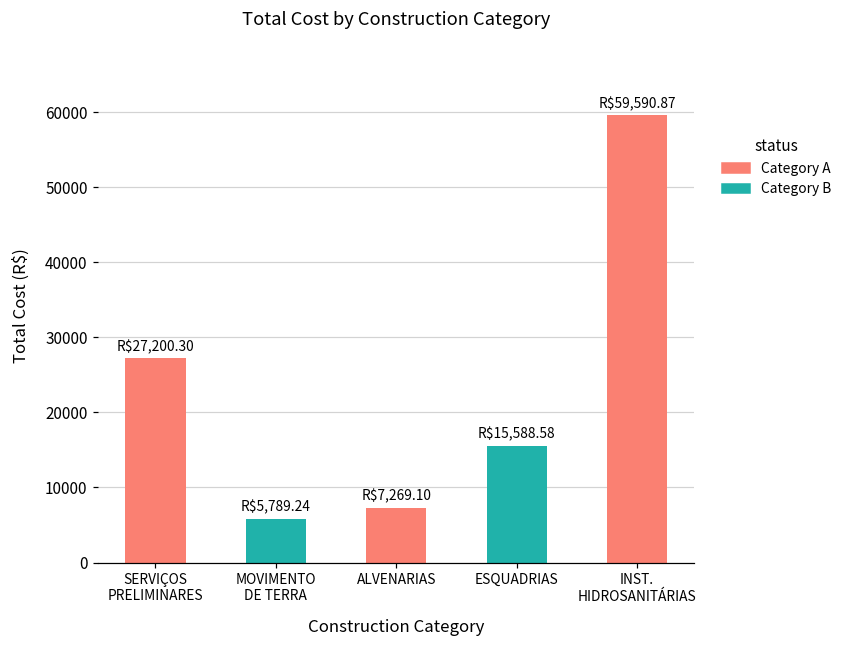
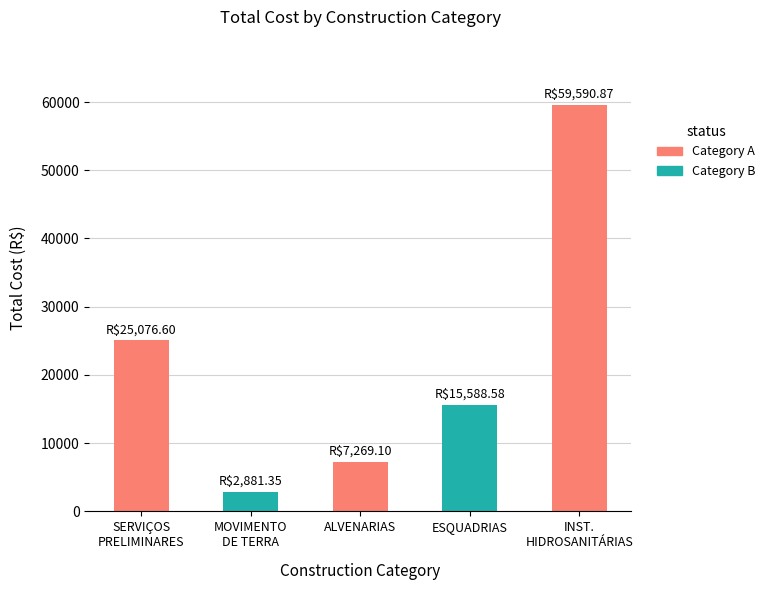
  {
-   "SERVIÇOS PRELIMINARES": "$27,200.30",
-   "MOVIMENTO DE TERRA": "$5,789.24",
+   "SERVIÇOS PRELIMINARES": "$25,076.60",
+   "MOVIMENTO DE TERRA": "$2,881.35",
    "ALVENARIAS": "$7,269.10",
    "ESQUADRIAS": "$15,588.58",
    "INST. HIDROSANITÁRIAS": "$59,590.87"
  }
